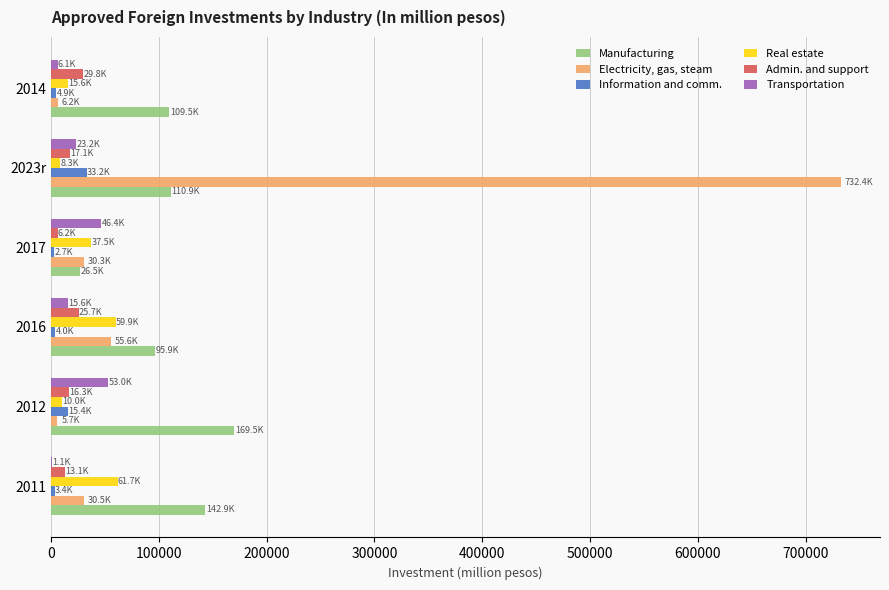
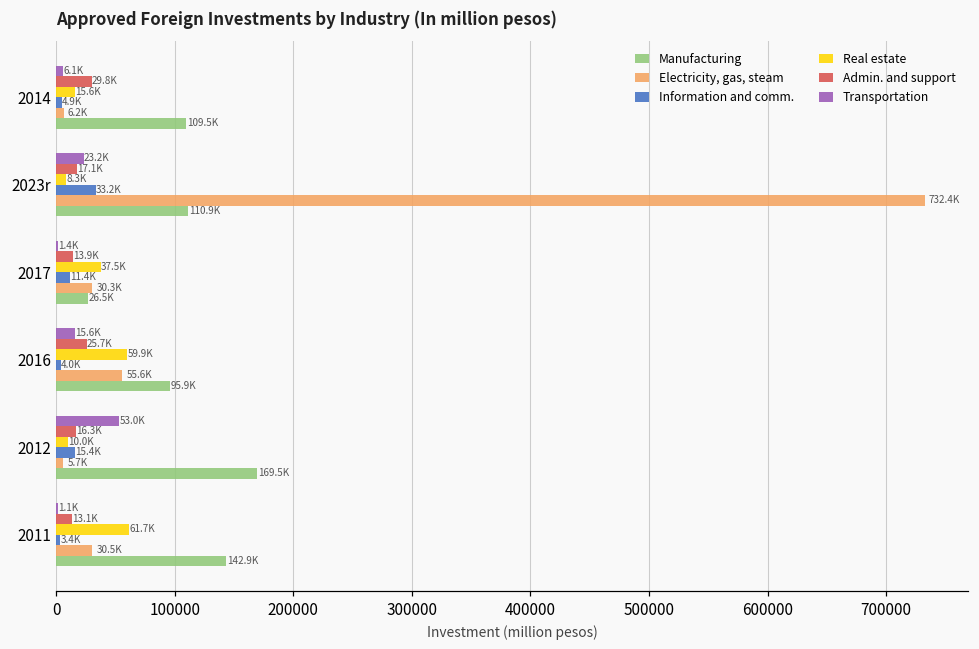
  {
    "Manufacturing": {
      "2014": "109.5K",
      "2023r": "110.9K",
      "2017": "26.5K",
      "2016": "95.9K",
      "2012": "169.5K",
      "2011": "142.9K"
    },
    "Electricity, gas, steam": {
      "2014": "6.2K",
      "2023r": "732.4K",
      "2017": "30.3K",
      "2016": "55.6K",
      "2012": "5.7K",
      "2011": "30.5K"
    },
    "Information and comm.": {
      "2014": "4.9K",
      "2023r": "33.2K",
-     "2017": "2.7K",
+     "2017": "11.4K",
      "2016": "4.0K",
      "2012": "15.4K",
      "2011": "3.4K"
    },
    "Real estate": {
      "2014": "15.6K",
      "2023r": "8.3K",
      "2017": "37.5K",
      "2016": "59.9K",
      "2012": "10.0K",
      "2011": "61.7K"
    },
    "Admin. and support": {
      "2014": "29.8K",
      "2023r": "17.1K",
-     "2017": "6.2K",
+     "2017": "13.9K",
      "2016": "25.7K",
      "2012": "16.3K",
      "2011": "13.1K"
    },
    "Transportation": {
      "2014": "6.1K",
      "2023r": "23.2K",
-     "2017": "46.4K",
+     "2017": "1.4K",
      "2016": "15.6K",
      "2012": "53.0K",
      "2011": "1.1K"
    }
  }
